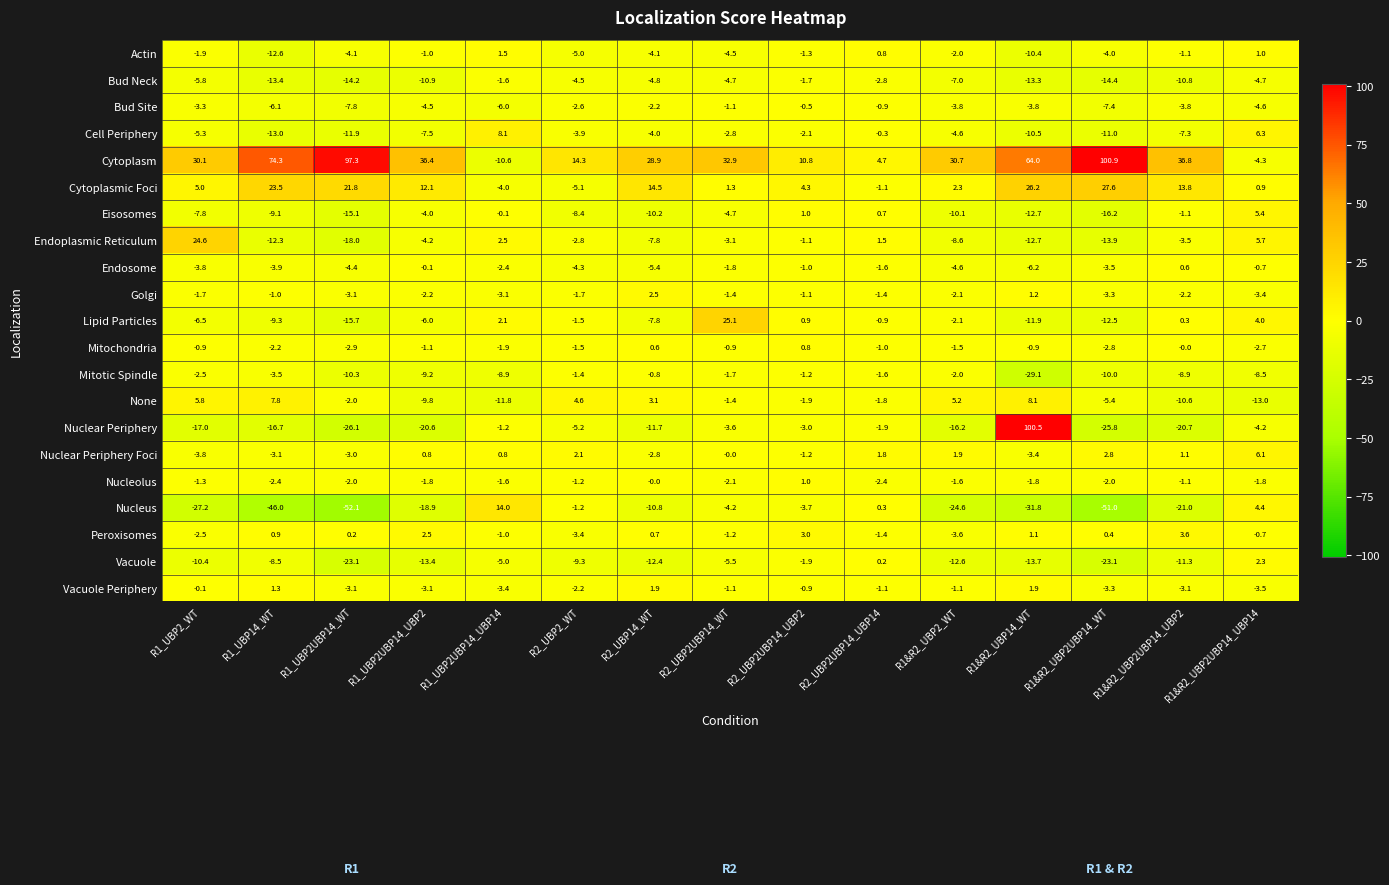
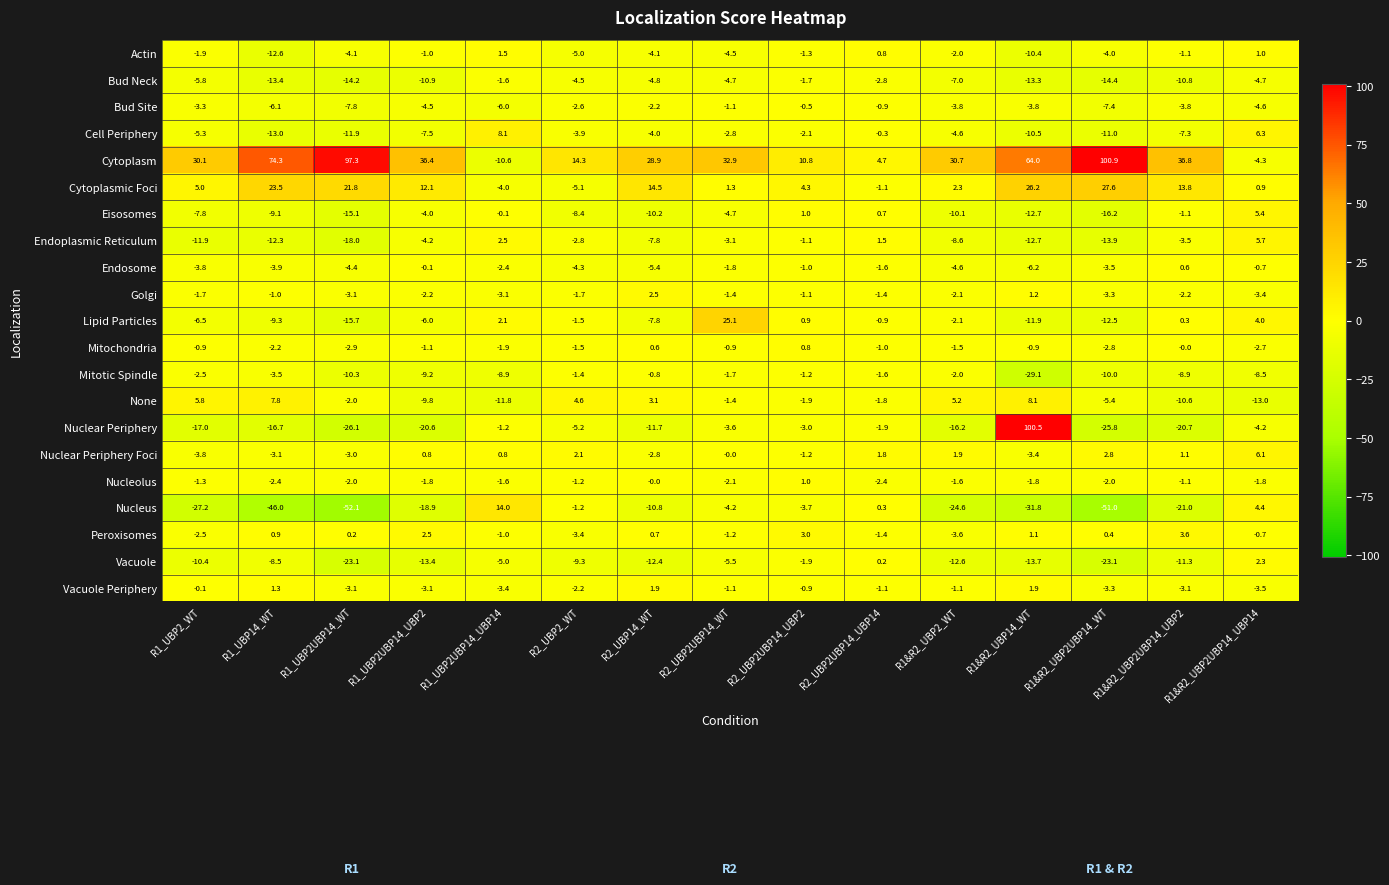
  {
    "Endoplasmic Reticulum": {
-     "R1_UBP2_WT": 24.6,
+     "R1_UBP2_WT": -11.9,
      "R1_UBP14_WT": -12.3,
      "R1_UBP2UBP14_WT": -18.0,
      "R1_UBP2UBP14_UBP2": -4.2,
      "R1_UBP2UBP14_UBP14": 2.5,
      "R2_UBP2_WT": -2.8,
      "R2_UBP14_WT": -7.8,
      "R2_UBP2UBP14_WT": -3.1,
      "R2_UBP2UBP14_UBP2": -1.1,
      "R2_UBP2UBP14_UBP14": 1.5,
      "R1&R2_UBP2_WT": -8.6,
      "R1&R2_UBP14_WT": -12.7,
      "R1&R2_UBP2UBP14_WT": -13.9,
      "R1&R2_UBP2UBP14_UBP2": -3.5,
      "R1&R2_UBP2UBP14_UBP14": 5.7
    }
  }
